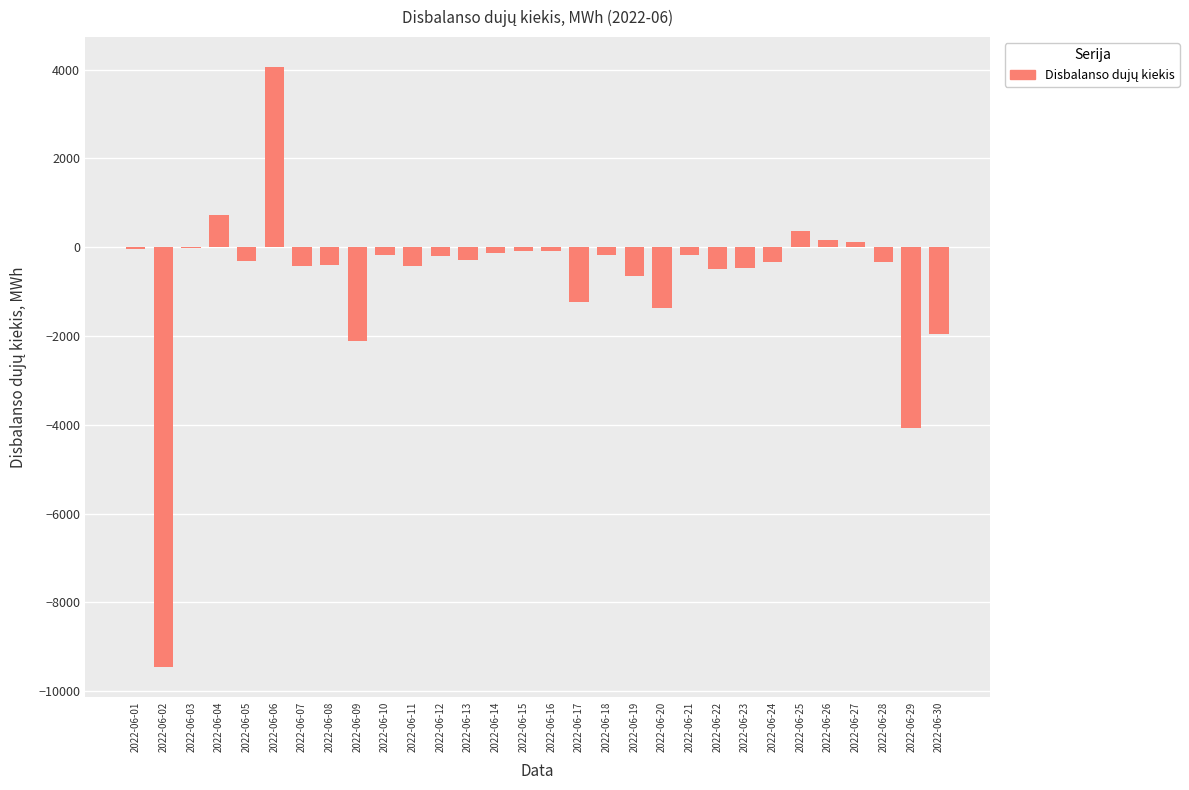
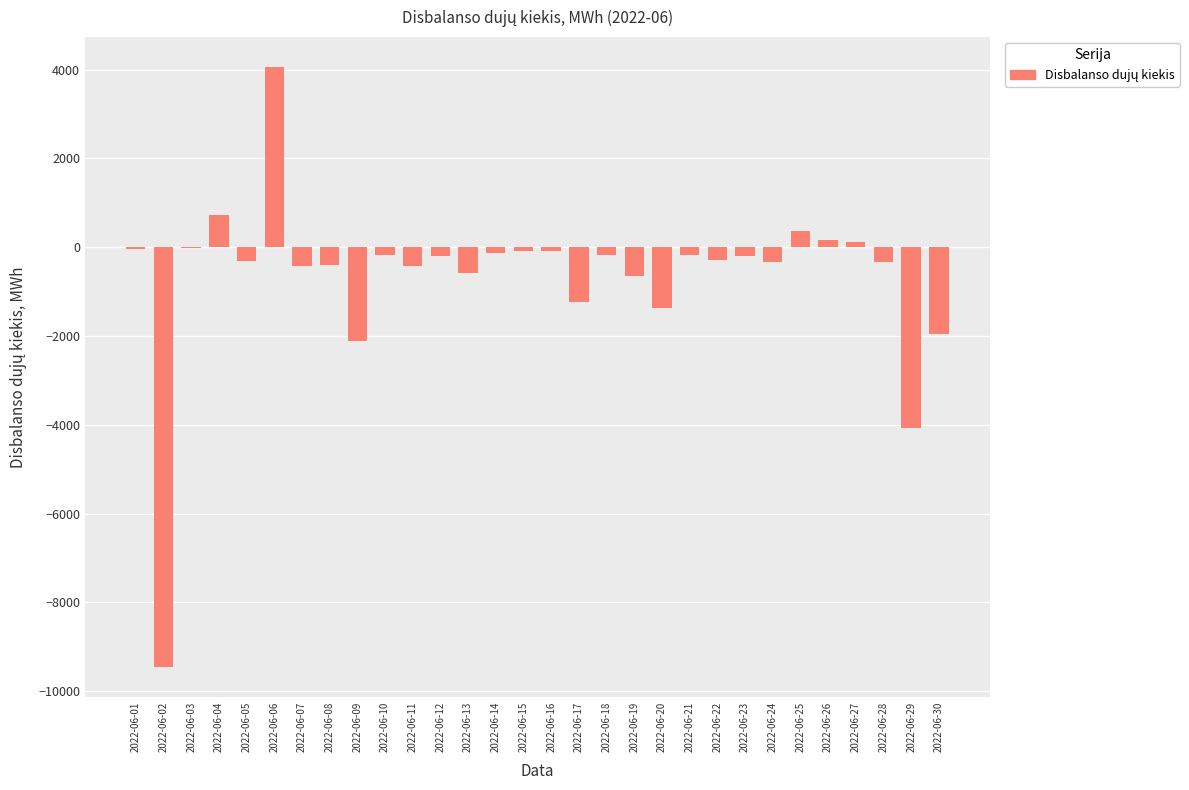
  {
    "2022-06-02": -9400,
    "2022-06-04": 700,
    "2022-06-05": -300,
    "2022-06-06": 4100,
    "2022-06-07": -400,
    "2022-06-08": -400,
    "2022-06-09": -2100,
    "2022-06-10": -200,
    "2022-06-11": -400,
    "2022-06-12": -200,
-   "2022-06-13": -300,
+   "2022-06-13": -600,
    "2022-06-14": -100,
    "2022-06-15": -100,
    "2022-06-16": -100,
    "2022-06-17": -1200,
    "2022-06-18": -200,
    "2022-06-19": -700,
    "2022-06-20": -1400,
    "2022-06-21": -200,
-   "2022-06-22": -500,
-   "2022-06-23": -500,
+   "2022-06-22": -300,
+   "2022-06-23": -200,
    "2022-06-24": -300,
    "2022-06-25": 400,
    "2022-06-26": 200,
    "2022-06-27": 100,
    "2022-06-28": -300,
    "2022-06-29": -4100,
    "2022-06-30": -1900
  }
